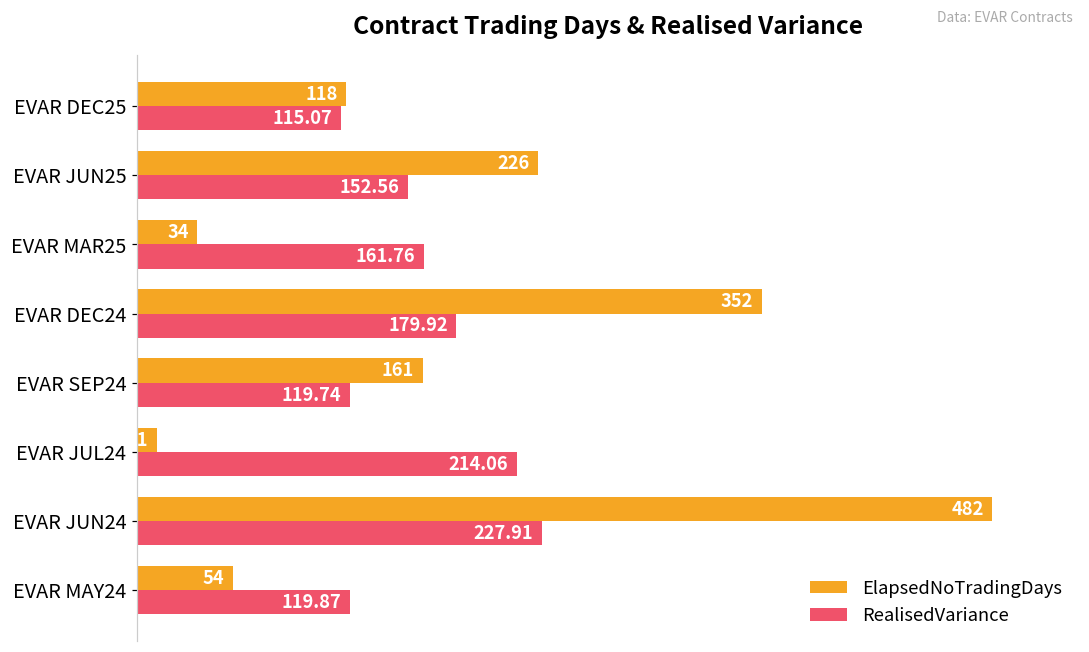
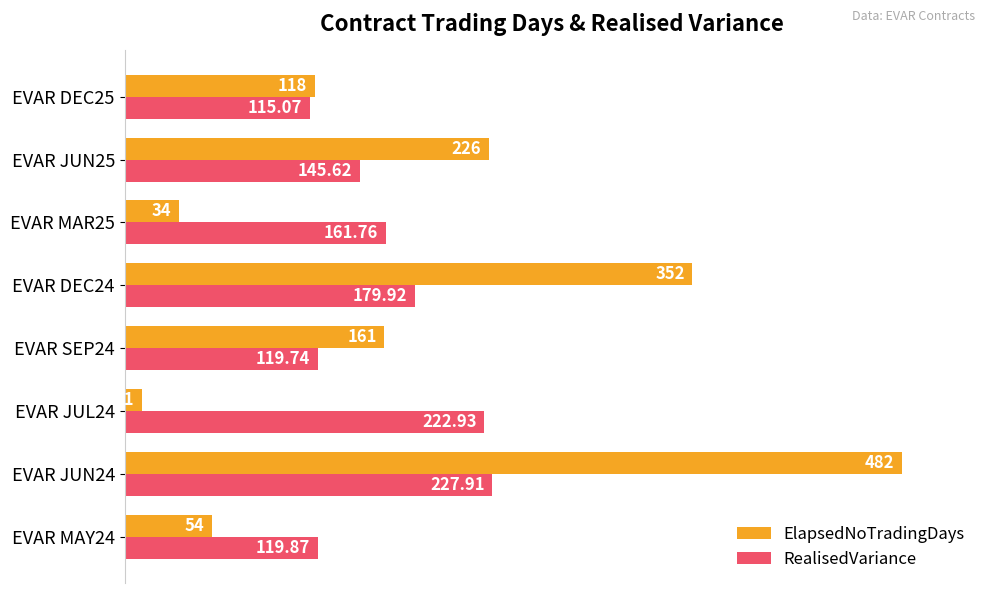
  {
    "RealisedVariance": {
-     "EVAR JUN25": 152.56,
-     "EVAR JUL24": 214.06
+     "EVAR JUN25": 145.62,
+     "EVAR JUL24": 222.93
    }
  }
